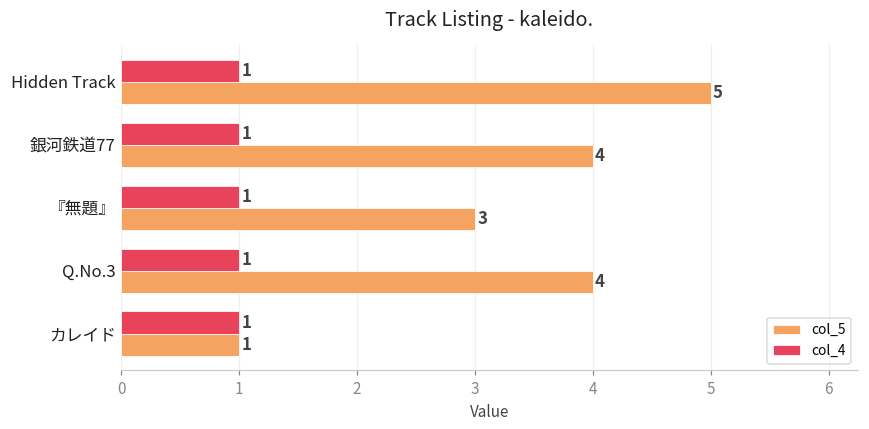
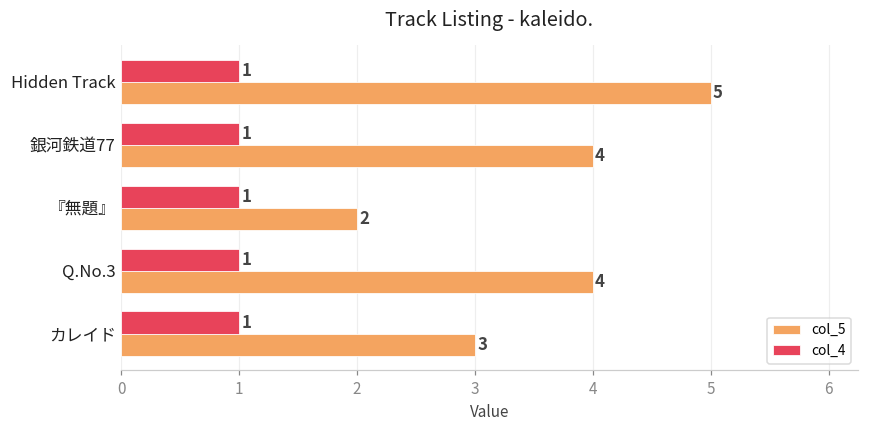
  {
    "col_5": {
      "Hidden Track": 5,
      "銀河鉄道77": 4,
-     "『無題』": 3,
+     "『無題』": 2,
      "Q.No.3": 4,
-     "カレイド": 1
+     "カレイド": 3
    },
    "col_4": {
      "Hidden Track": 1,
      "銀河鉄道77": 1,
      "『無題』": 1,
      "Q.No.3": 1,
      "カレイド": 1
    }
  }
